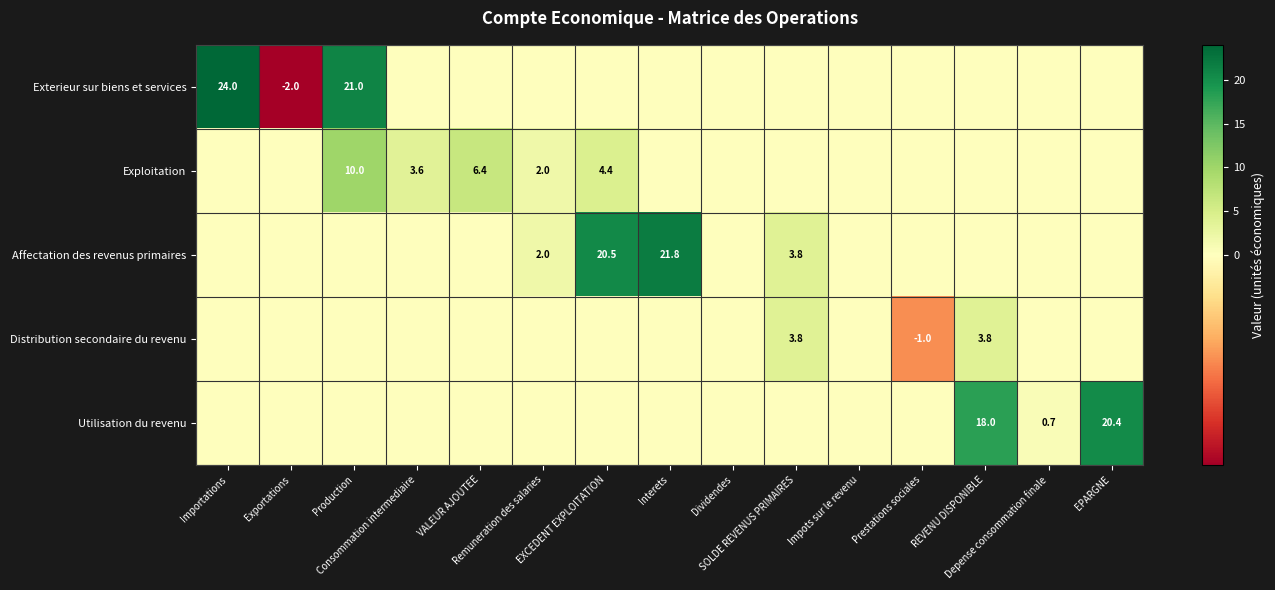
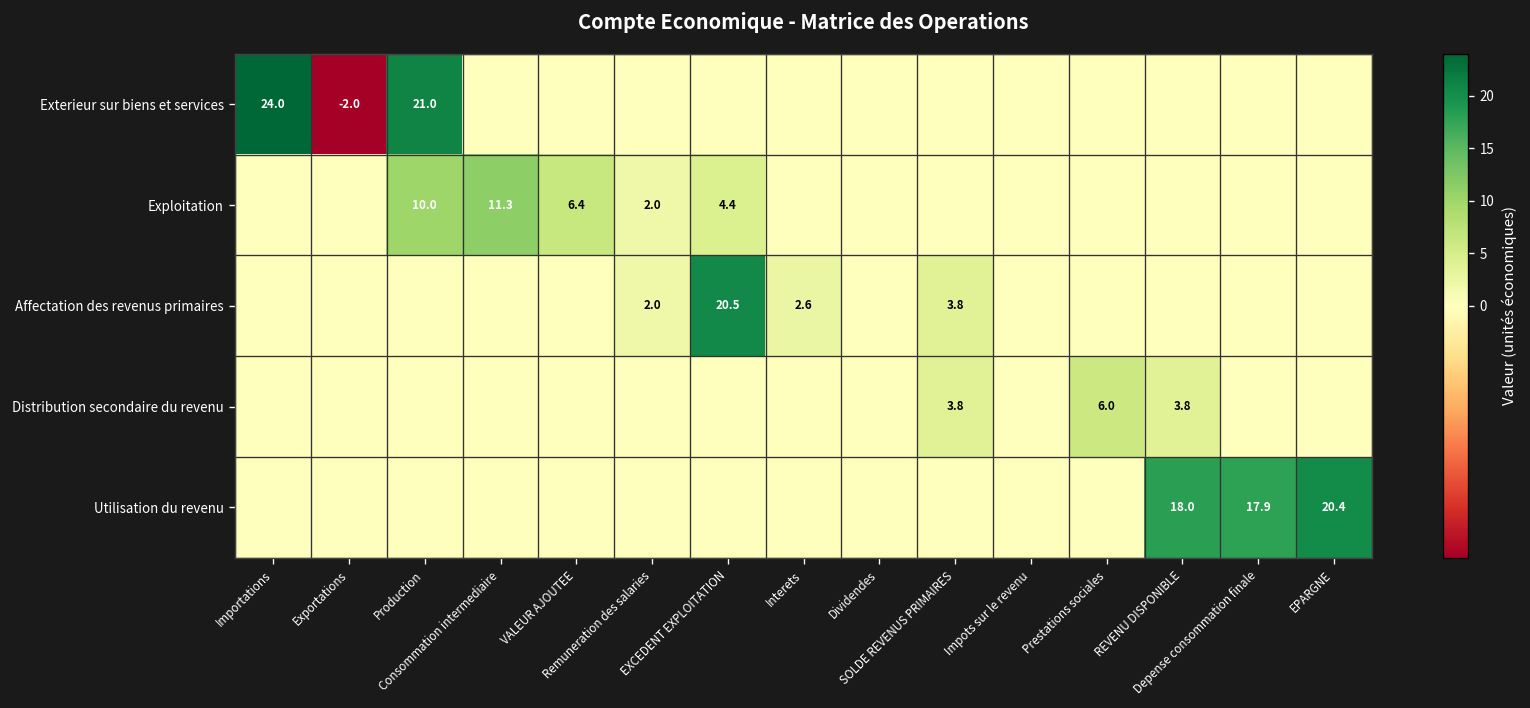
  {
    "Exterieur sur biens et services": {
      "Importations": 24.0,
      "Exportations": -2.0,
      "Production": 21.0
    },
    "Exploitation": {
      "Production": 10.0,
-     "Consommation intermediaire": 3.6,
+     "Consommation intermediaire": 11.3,
      "VALEUR AJOUTEE": 6.4,
      "Remuneration des salaries": 2.0,
      "EXCEDENT EXPLOITATION": 4.4
    },
    "Affectation des revenus primaires": {
      "Remuneration des salaries": 2.0,
      "EXCEDENT EXPLOITATION": 20.5,
-     "Interets": 21.8,
+     "Interets": 2.6,
      "SOLDE REVENUS PRIMAIRES": 3.8
    },
    "Distribution secondaire du revenu": {
      "SOLDE REVENUS PRIMAIRES": 3.8,
-     "Prestations sociales": -1.0,
+     "Prestations sociales": 6.0,
      "REVENU DISPONIBLE": 3.8
    },
    "Utilisation du revenu": {
      "REVENU DISPONIBLE": 18.0,
-     "Depense consommation finale": 0.7,
+     "Depense consommation finale": 17.9,
      "EPARGNE": 20.4
    }
  }
